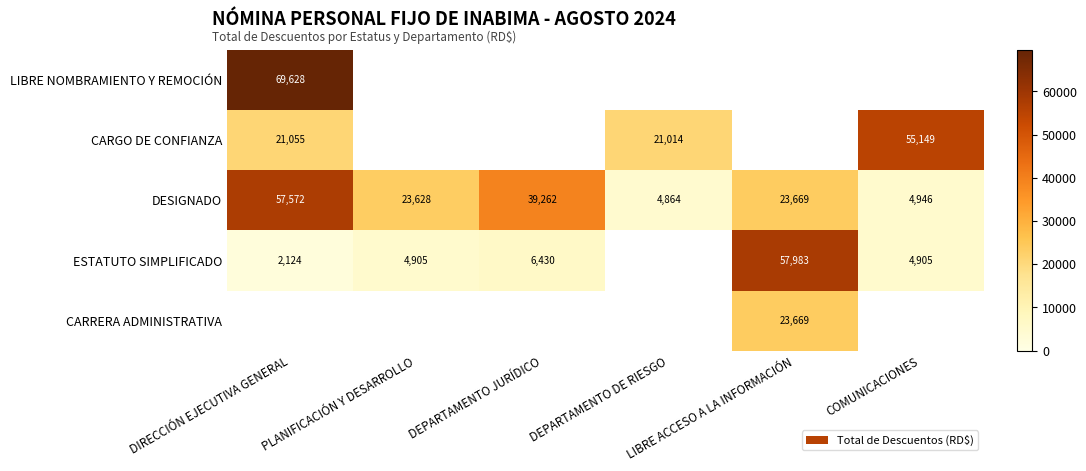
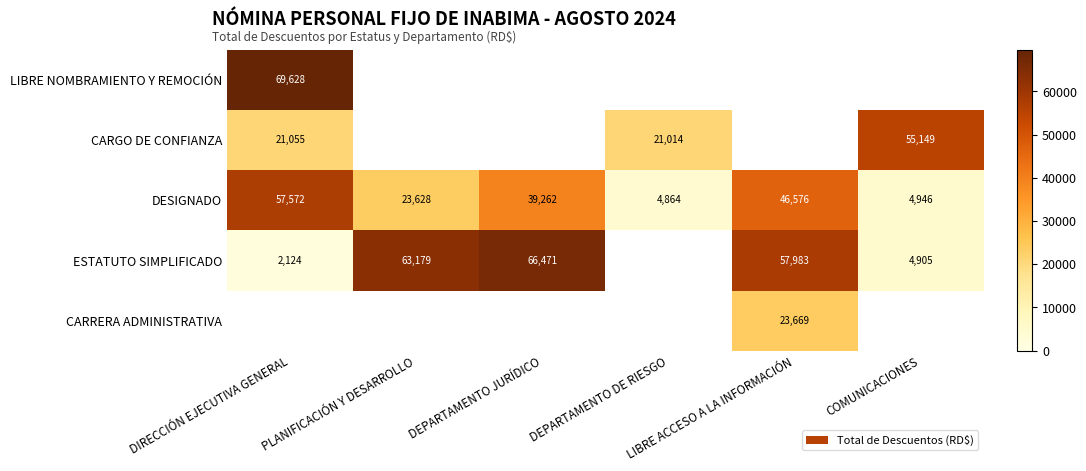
  {
    "LIBRE NOMBRAMIENTO Y REMOCIÓN": {
      "DIRECCIÓN EJECUTIVA GENERAL": "69,628"
    },
    "CARGO DE CONFIANZA": {
      "DIRECCIÓN EJECUTIVA GENERAL": "21,055",
      "DEPARTAMENTO DE RIESGO": "21,014",
      "COMUNICACIONES": "55,149"
    },
    "DESIGNADO": {
      "DIRECCIÓN EJECUTIVA GENERAL": "57,572",
      "PLANIFICACIÓN Y DESARROLLO": "23,628",
      "DEPARTAMENTO JURÍDICO": "39,262",
      "DEPARTAMENTO DE RIESGO": "4,864",
-     "LIBRE ACCESO A LA INFORMACIÓN": "23,669",
+     "LIBRE ACCESO A LA INFORMACIÓN": "46,576",
      "COMUNICACIONES": "4,946"
    },
    "ESTATUTO SIMPLIFICADO": {
      "DIRECCIÓN EJECUTIVA GENERAL": "2,124",
-     "PLANIFICACIÓN Y DESARROLLO": "4,905",
-     "DEPARTAMENTO JURÍDICO": "6,430",
+     "PLANIFICACIÓN Y DESARROLLO": "63,179",
+     "DEPARTAMENTO JURÍDICO": "66,471",
      "LIBRE ACCESO A LA INFORMACIÓN": "57,983",
      "COMUNICACIONES": "4,905"
    },
    "CARRERA ADMINISTRATIVA": {
      "LIBRE ACCESO A LA INFORMACIÓN": "23,669"
    }
  }
